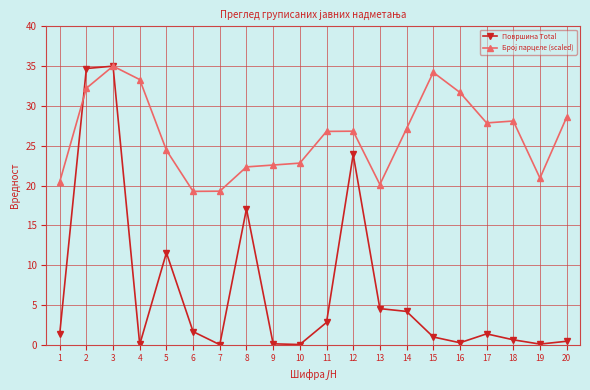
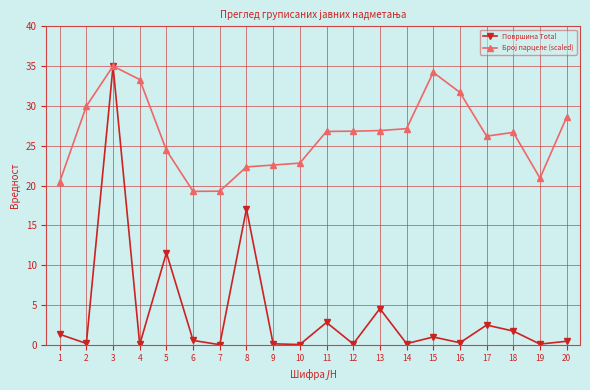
  {
    "Површина Total": {
      "1": 1,
-     "2": 35,
+     "2": 0,
      "4": 0,
      "5": 12,
-     "6": 2,
+     "6": 1,
      "7": 0,
      "8": 17,
      "9": 0,
      "10": 0,
      "11": 3,
-     "12": 24,
+     "12": 0,
      "13": 5,
-     "14": 4,
+     "14": 0,
      "15": 1,
      "16": 0,
-     "17": 1,
-     "18": 1,
+     "17": 2,
+     "18": 2,
      "19": 0,
      "20": 0
    },
    "Број парцеле (scaled)": {
      "1": 20,
-     "2": 32,
+     "2": 30,
      "4": 33,
      "5": 24,
      "6": 19,
      "7": 19,
      "8": 22,
      "9": 23,
      "10": 23,
      "11": 27,
      "12": 27,
-     "13": 20,
+     "13": 27,
      "14": 27,
      "15": 34,
      "16": 32,
-     "17": 28,
-     "18": 28,
+     "17": 26,
+     "18": 27,
      "19": 21,
      "20": 29
    }
  }
